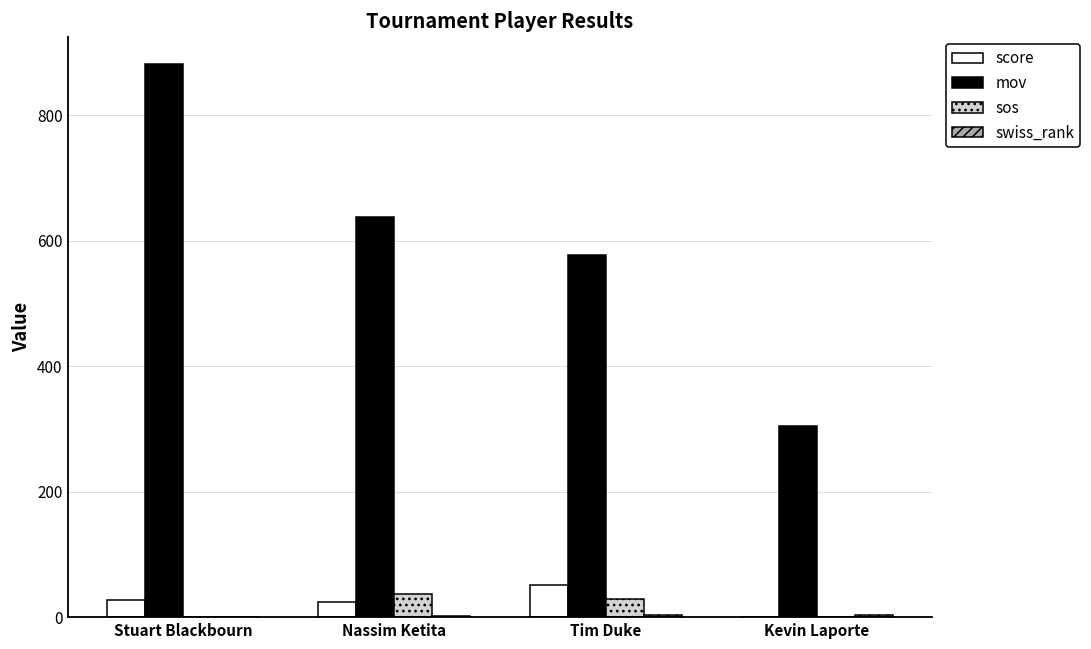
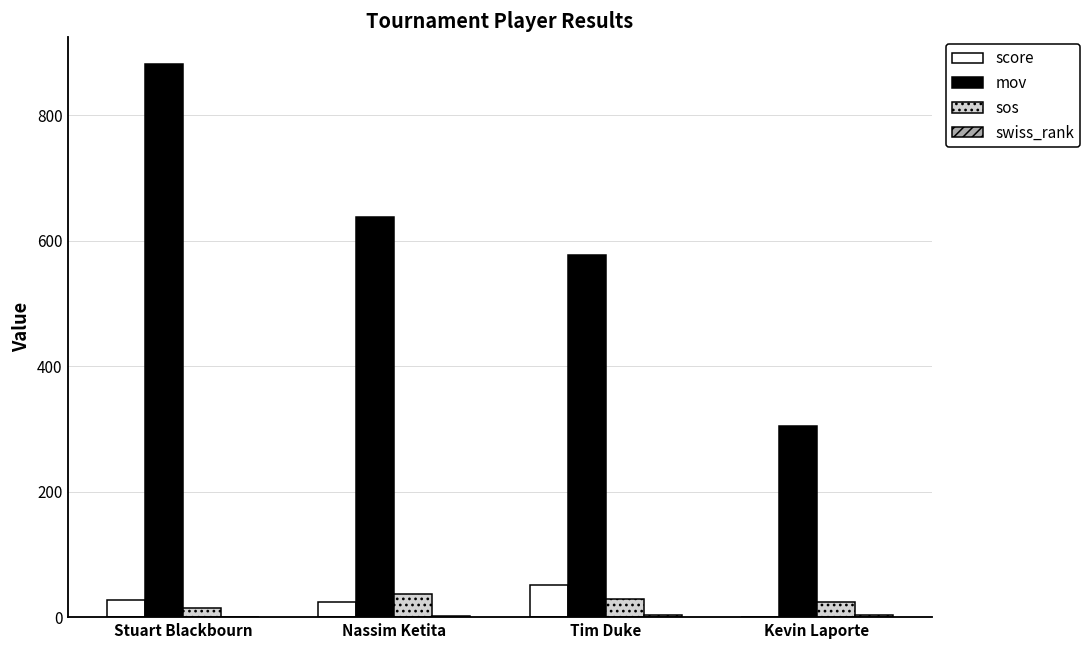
  {
    "score": {
      "Stuart Blackbourn": 30,
      "Nassim Ketita": 30,
      "Tim Duke": 50,
      "Kevin Laporte": 0
    },
    "mov": {
      "Stuart Blackbourn": 880,
      "Nassim Ketita": 640,
      "Tim Duke": 580,
      "Kevin Laporte": 310
    },
    "sos": {
-     "Stuart Blackbourn": 0,
+     "Stuart Blackbourn": 10,
      "Nassim Ketita": 40,
      "Tim Duke": 30,
-     "Kevin Laporte": 0
+     "Kevin Laporte": 20
    }
  }
